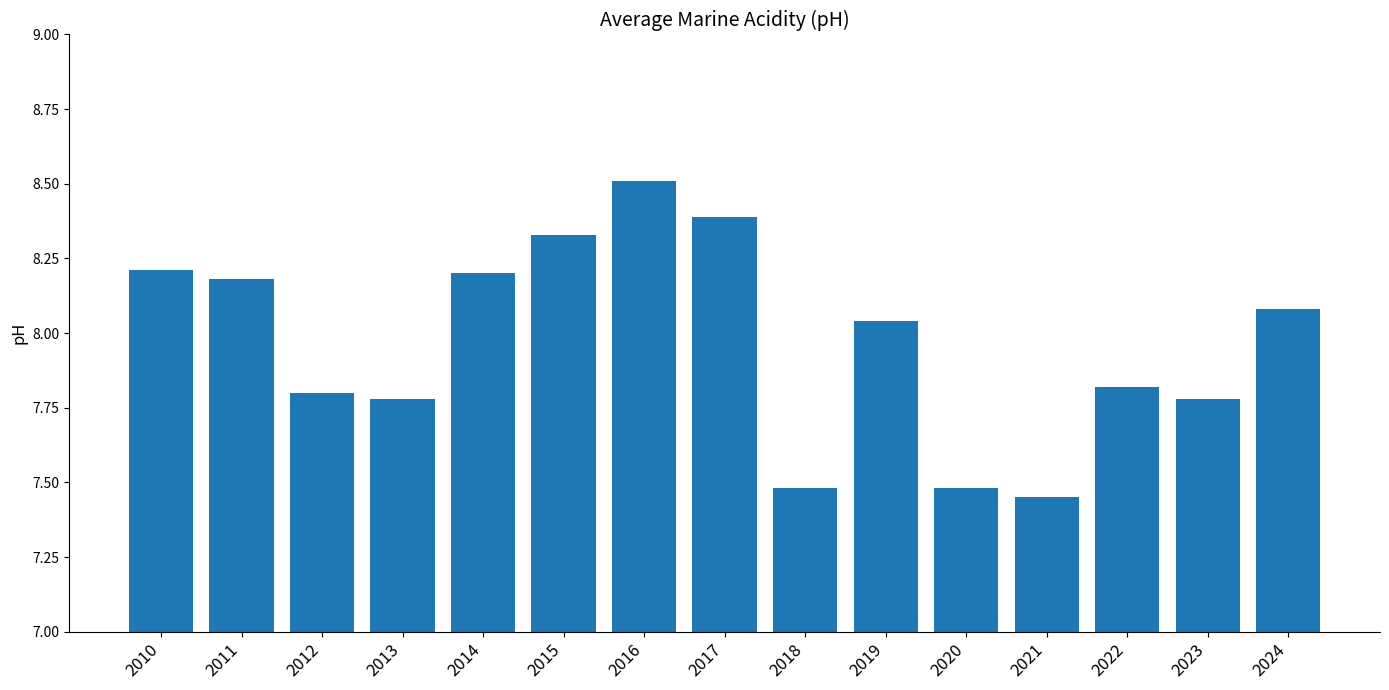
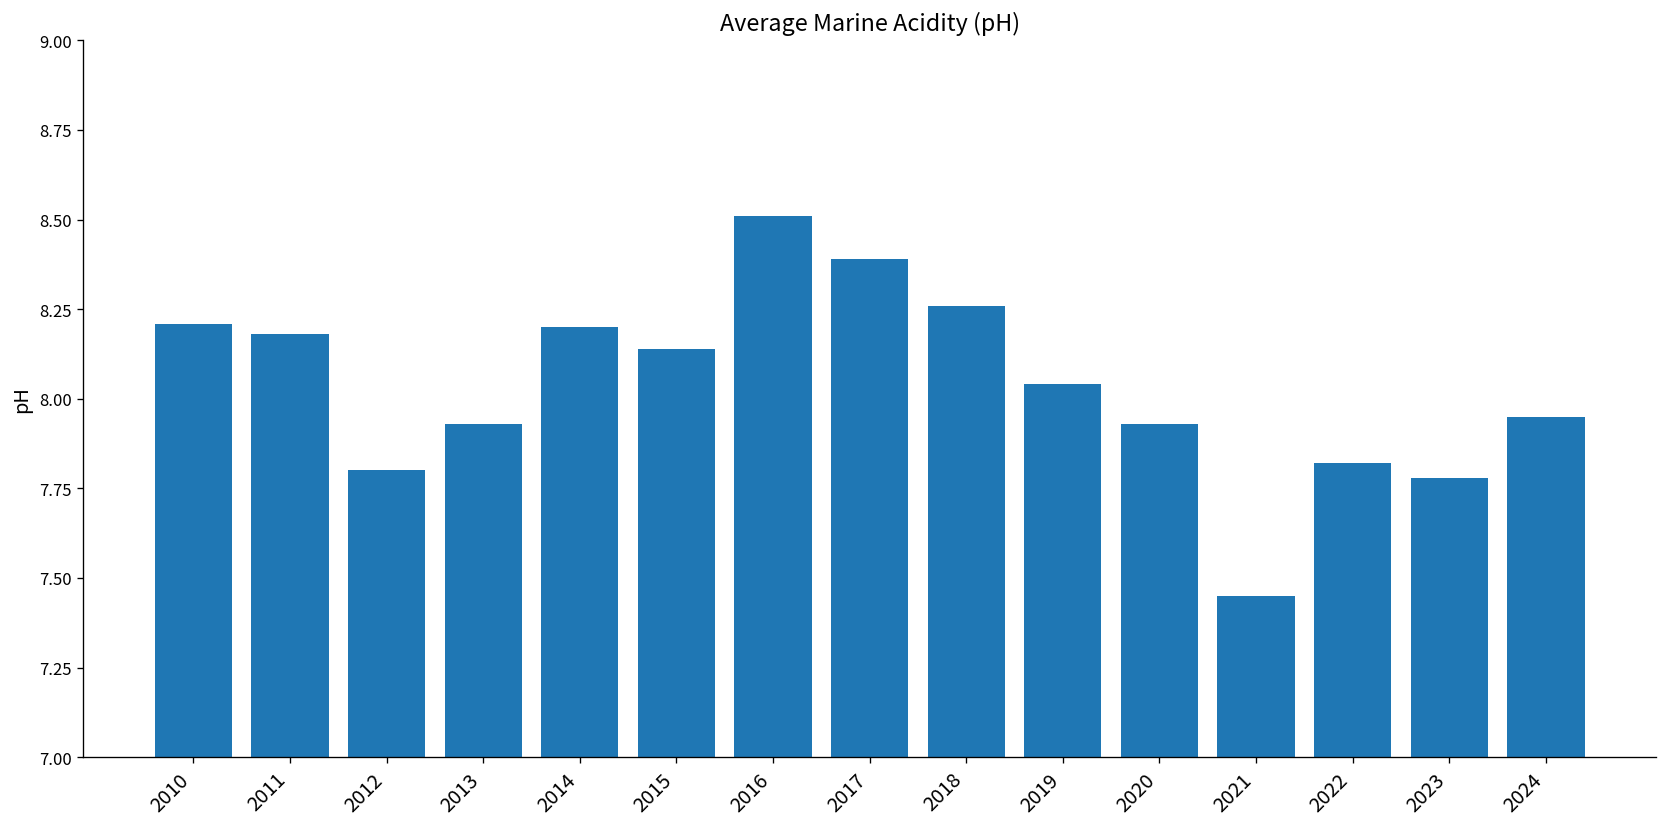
  {
    "2010": 8.21,
    "2011": 8.18,
    "2012": 7.80,
-   "2013": 7.78,
+   "2013": 7.93,
    "2014": 8.20,
-   "2015": 8.33,
+   "2015": 8.14,
    "2016": 8.51,
    "2017": 8.39,
-   "2018": 7.48,
+   "2018": 8.26,
    "2019": 8.04,
-   "2020": 7.48,
+   "2020": 7.93,
    "2021": 7.45,
    "2022": 7.82,
    "2023": 7.78,
-   "2024": 8.08
+   "2024": 7.95
  }
